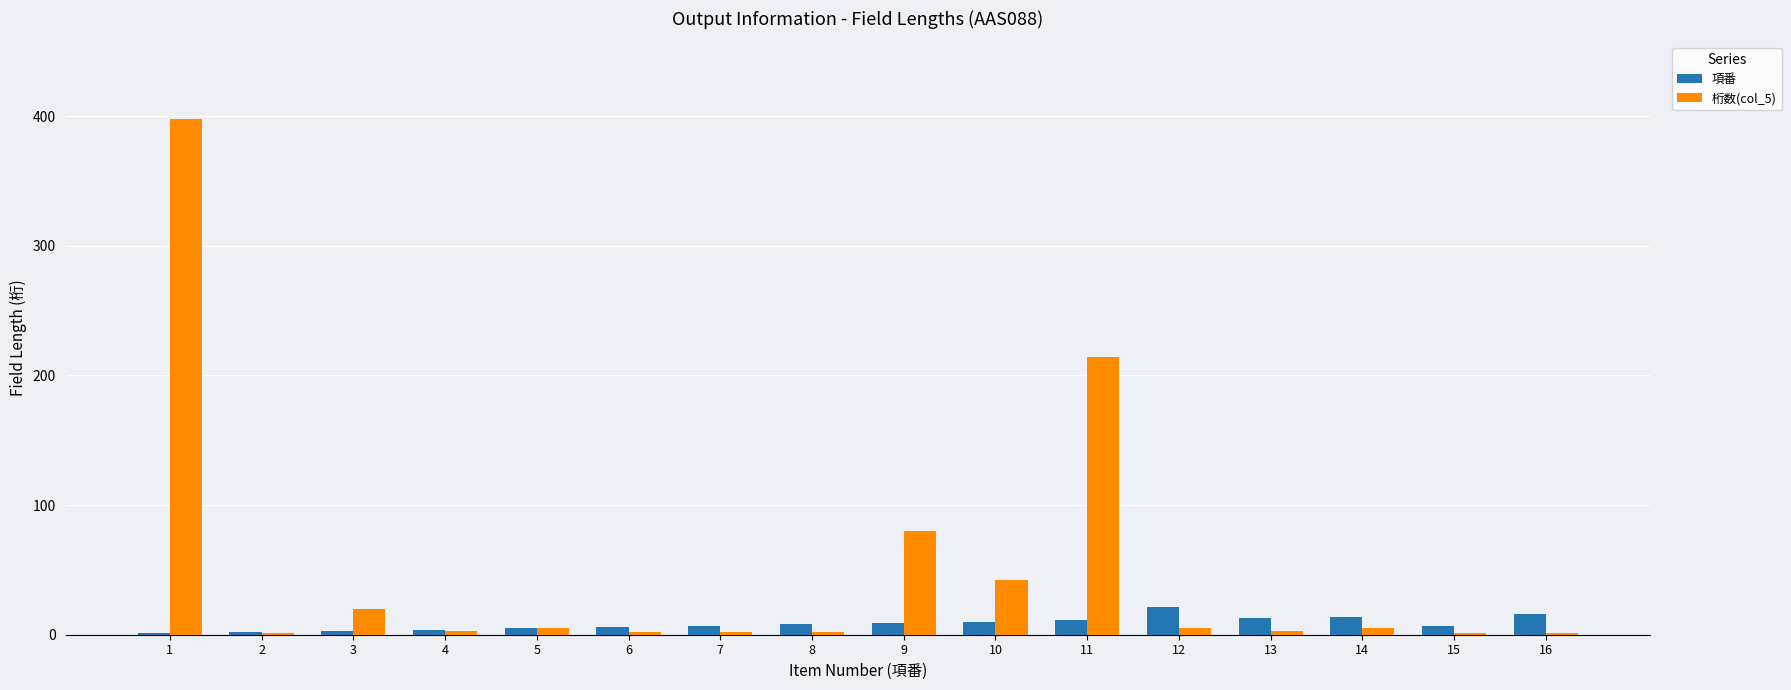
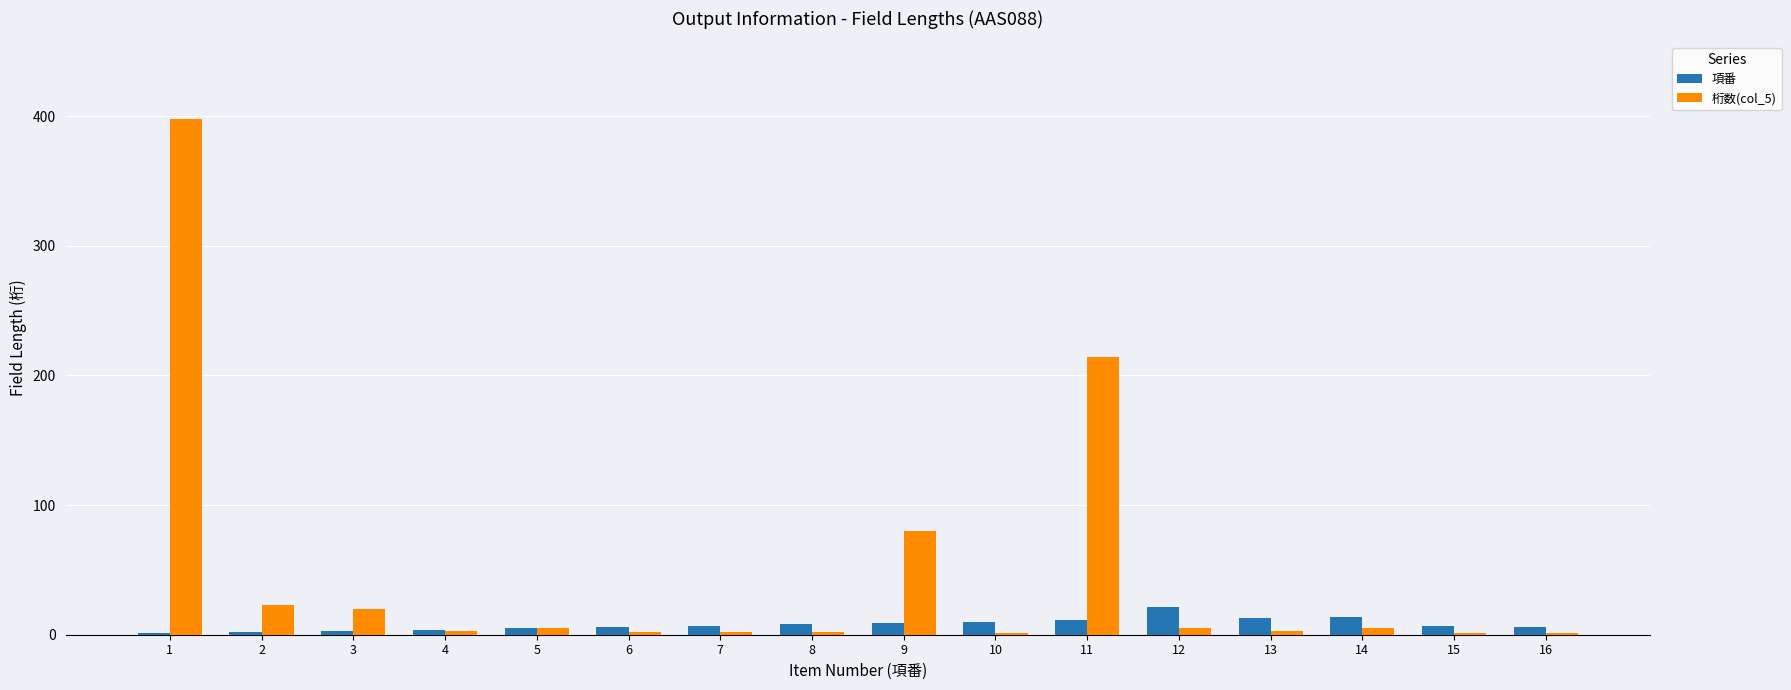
  {
    "項番": {
      "2": 2,
      "3": 3,
      "4": 4,
      "5": 5,
      "6": 6,
      "7": 7,
      "8": 8,
      "9": 9,
      "10": 10,
      "11": 11,
      "12": 21,
      "13": 13,
      "14": 14,
      "15": 7,
-     "16": 16
+     "16": 6
    },
    "桁数(col_5)": {
      "1": 398,
-     "2": 1,
+     "2": 23,
      "3": 20,
      "4": 3,
      "5": 5,
      "6": 2,
      "7": 2,
      "8": 2,
      "9": 80,
-     "10": 42,
+     "10": 1,
      "11": 214,
      "12": 5,
      "13": 3,
      "14": 5
    }
  }
